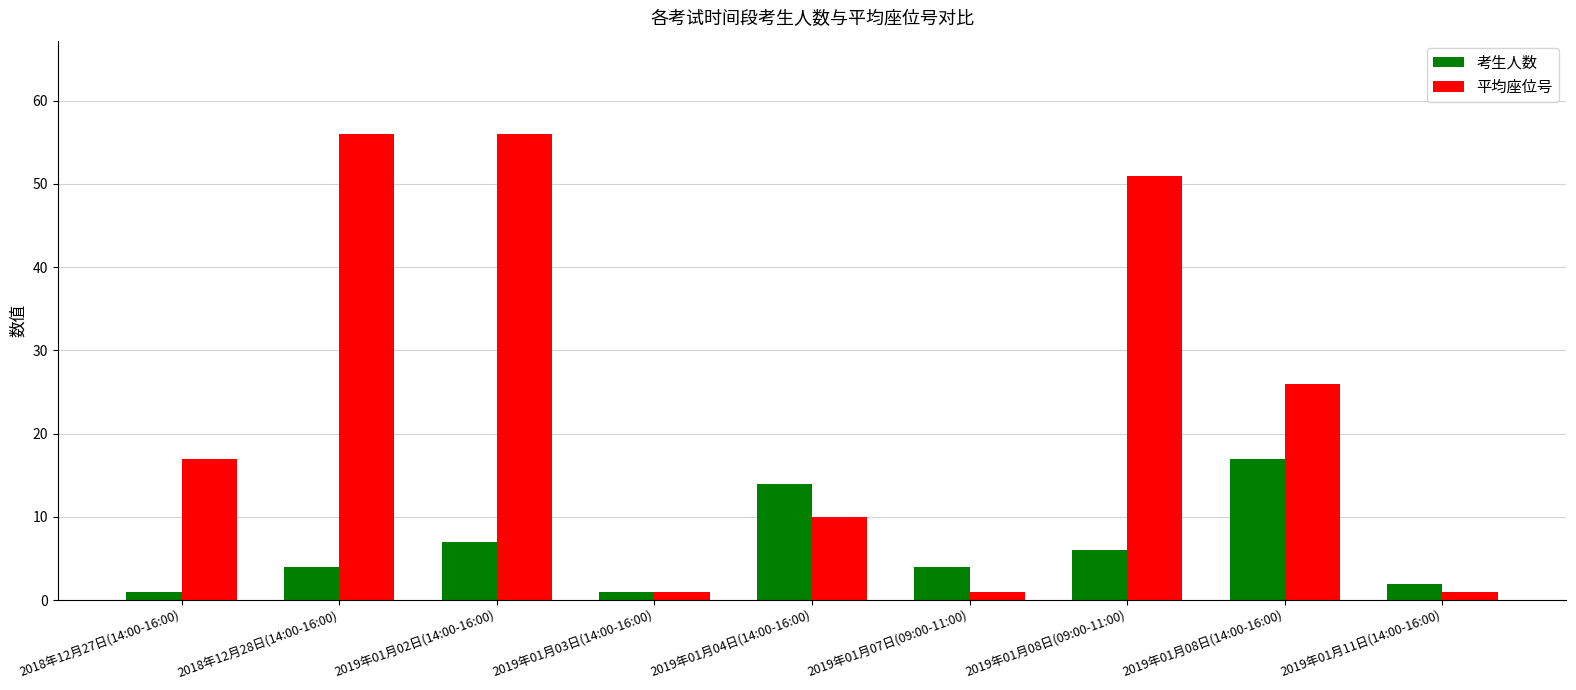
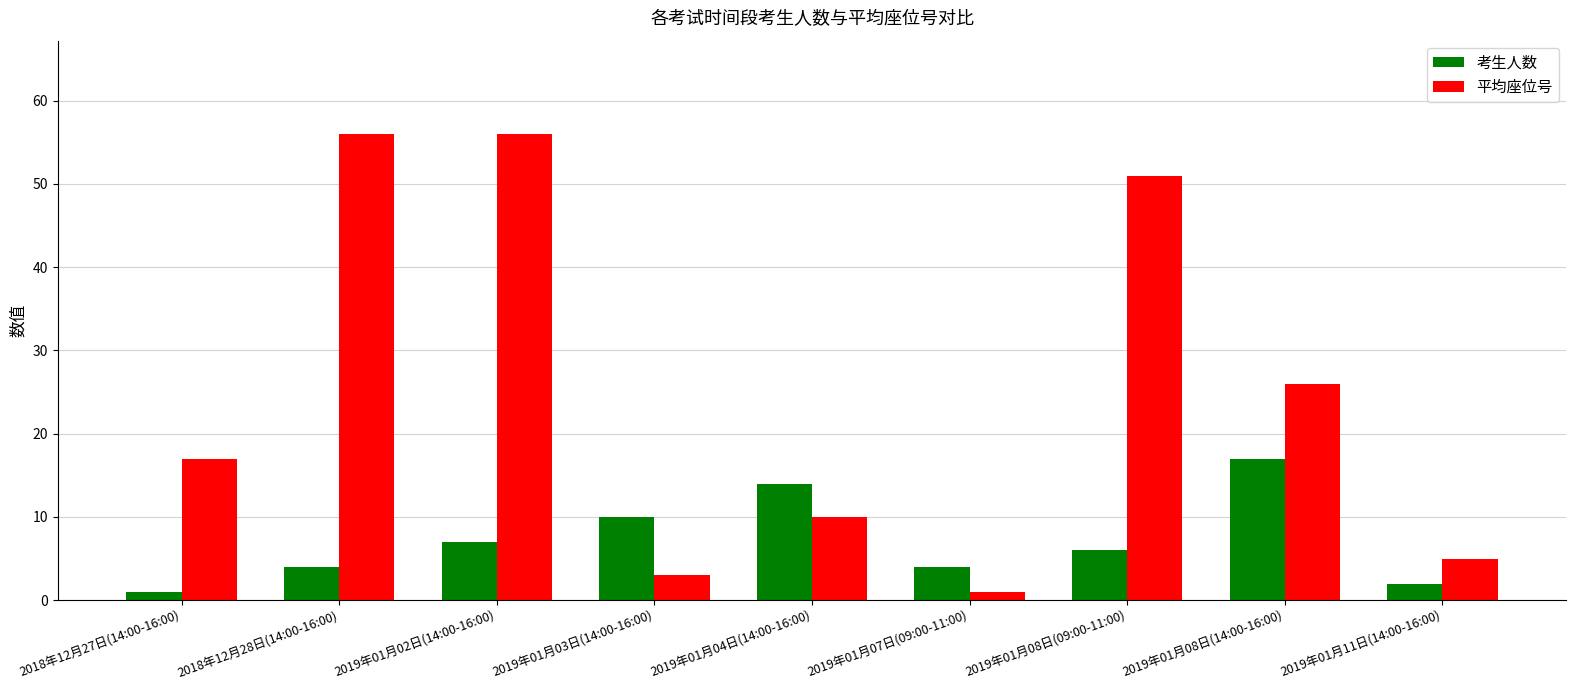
  {
    "考生人数": {
      "2018年12月27日(14:00-16:00)": 1,
      "2018年12月28日(14:00-16:00)": 4,
      "2019年01月02日(14:00-16:00)": 7,
-     "2019年01月03日(14:00-16:00)": 1,
+     "2019年01月03日(14:00-16:00)": 10,
      "2019年01月04日(14:00-16:00)": 14,
      "2019年01月07日(09:00-11:00)": 4,
      "2019年01月08日(09:00-11:00)": 6,
      "2019年01月08日(14:00-16:00)": 17,
      "2019年01月11日(14:00-16:00)": 2
    },
    "平均座位号": {
      "2018年12月27日(14:00-16:00)": 17,
      "2018年12月28日(14:00-16:00)": 56,
      "2019年01月02日(14:00-16:00)": 56,
-     "2019年01月03日(14:00-16:00)": 1,
+     "2019年01月03日(14:00-16:00)": 3,
      "2019年01月04日(14:00-16:00)": 10,
      "2019年01月07日(09:00-11:00)": 1,
      "2019年01月08日(09:00-11:00)": 51,
      "2019年01月08日(14:00-16:00)": 26,
-     "2019年01月11日(14:00-16:00)": 1
+     "2019年01月11日(14:00-16:00)": 5
    }
  }
